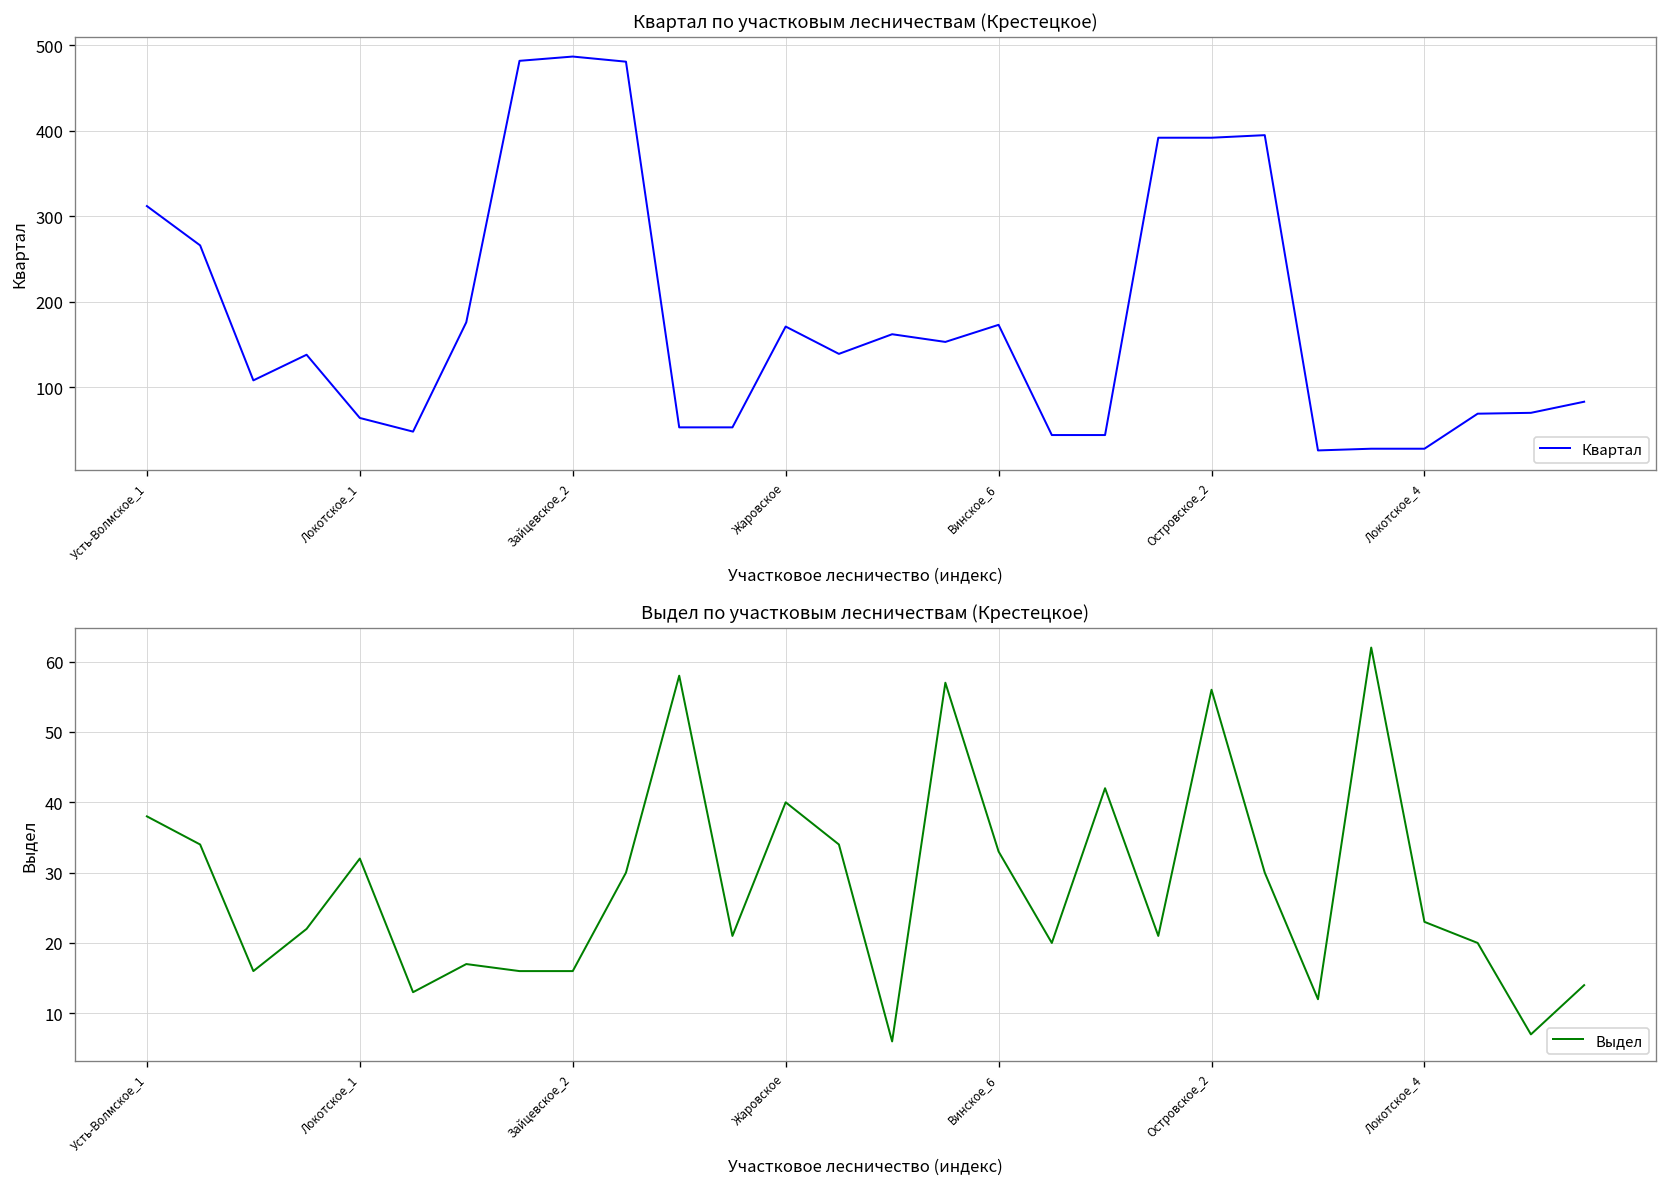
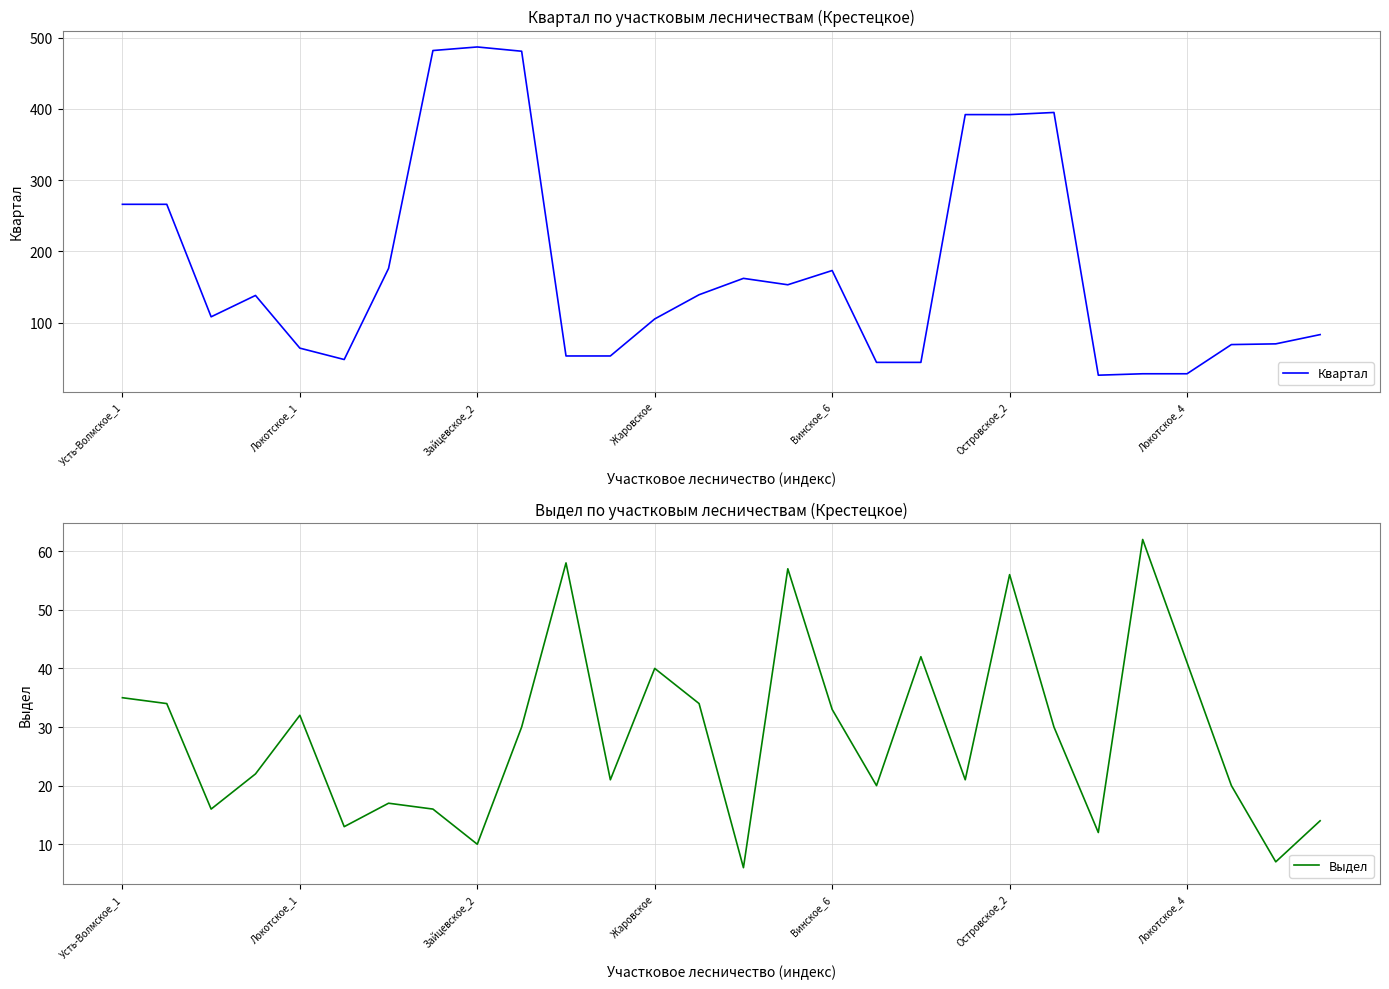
  {
    "Квартал по участковым лесничествам (Крестецкое)": {
-     "Усть-Волмское_1": 310,
+     "Усть-Волмское_1": 270,
      "Локотское_1": 60,
      "Зайцевское_2": 490,
-     "Жаровское": 170,
+     "Жаровское": 110,
      "Винское_6": 170,
      "Островское_2": 390,
      "Локотское_4": 30
    },
    "Выдел по участковым лесничествам (Крестецкое)": {
-     "Усть-Волмское_1": 38,
+     "Усть-Волмское_1": 35,
      "Локотское_1": 32,
-     "Зайцевское_2": 16,
+     "Зайцевское_2": 10,
      "Жаровское": 40,
      "Винское_6": 33,
      "Островское_2": 56,
-     "Локотское_4": 23
+     "Локотское_4": 41
    }
  }
